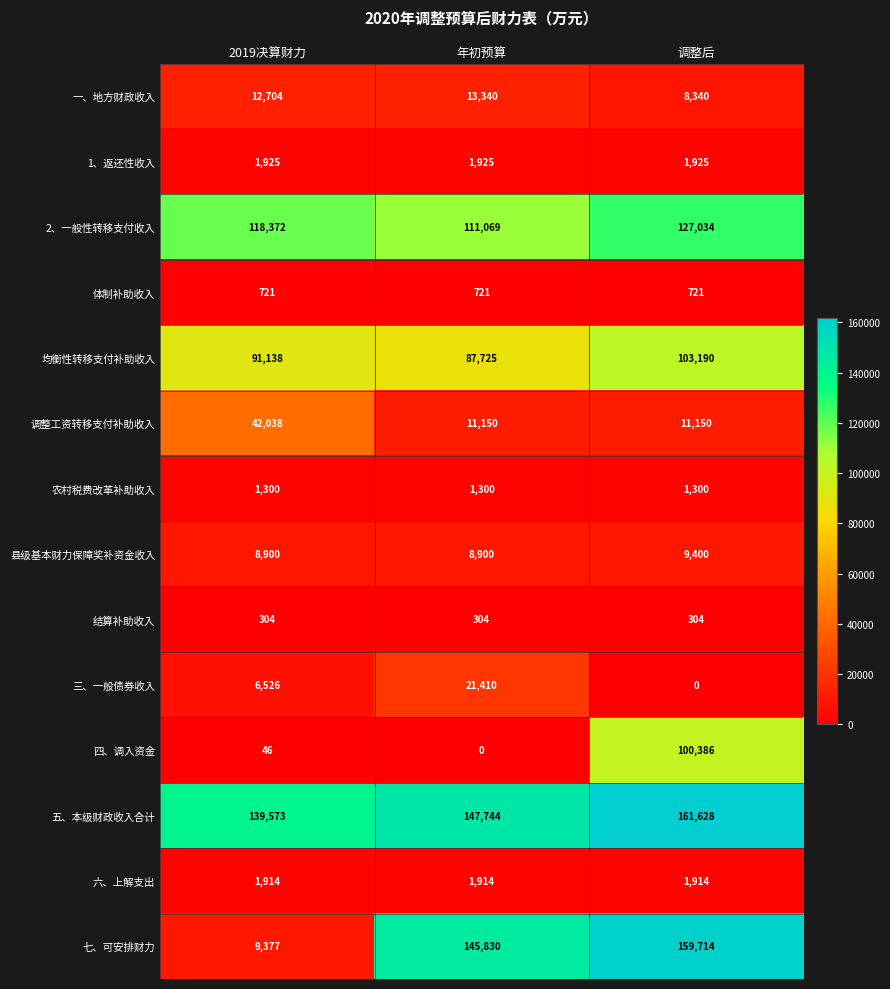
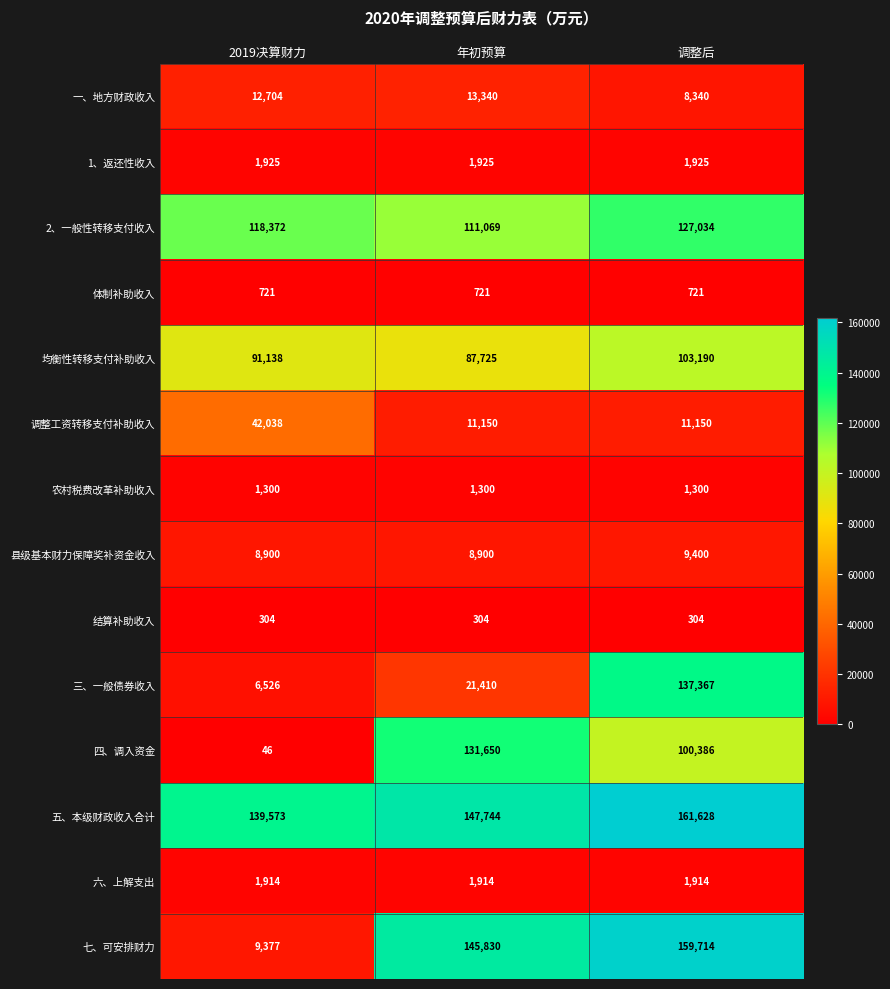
  {
    "一、地方财政收入": {
      "2019决算财力": "12,704",
      "年初预算": "13,340",
      "调整后": "8,340"
    },
    "1、返还性收入": {
      "2019决算财力": "1,925",
      "年初预算": "1,925",
      "调整后": "1,925"
    },
    "2、一般性转移支付收入": {
      "2019决算财力": "118,372",
      "年初预算": "111,069",
      "调整后": "127,034"
    },
    "体制补助收入": {
      "2019决算财力": "721",
      "年初预算": "721",
      "调整后": "721"
    },
    "均衡性转移支付补助收入": {
      "2019决算财力": "91,138",
      "年初预算": "87,725",
      "调整后": "103,190"
    },
    "调整工资转移支付补助收入": {
      "2019决算财力": "42,038",
      "年初预算": "11,150",
      "调整后": "11,150"
    },
    "农村税费改革补助收入": {
      "2019决算财力": "1,300",
      "年初预算": "1,300",
      "调整后": "1,300"
    },
    "县级基本财力保障奖补资金收入": {
      "2019决算财力": "8,900",
      "年初预算": "8,900",
      "调整后": "9,400"
    },
    "结算补助收入": {
      "2019决算财力": "304",
      "年初预算": "304",
      "调整后": "304"
    },
    "三、一般债券收入": {
      "2019决算财力": "6,526",
      "年初预算": "21,410",
-     "调整后": "0"
+     "调整后": "137,367"
    },
    "四、调入资金": {
      "2019决算财力": "46",
-     "年初预算": "0",
+     "年初预算": "131,650",
      "调整后": "100,386"
    },
    "五、本级财政收入合计": {
      "2019决算财力": "139,573",
      "年初预算": "147,744",
      "调整后": "161,628"
    },
    "六、上解支出": {
      "2019决算财力": "1,914",
      "年初预算": "1,914",
      "调整后": "1,914"
    },
    "七、可安排财力": {
      "2019决算财力": "9,377",
      "年初预算": "145,830",
      "调整后": "159,714"
    }
  }
